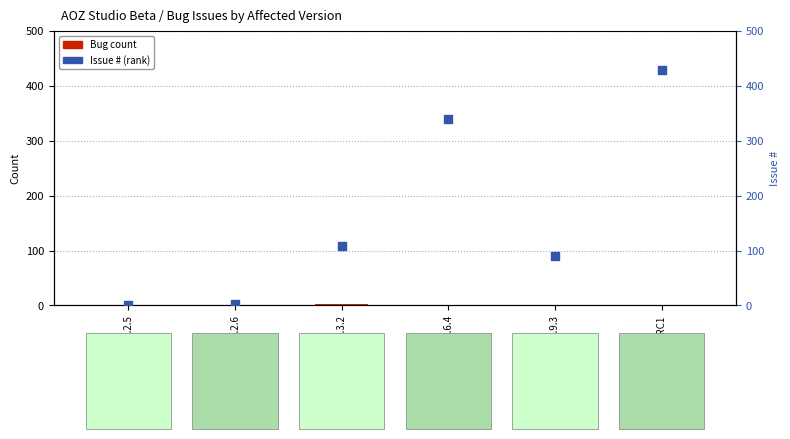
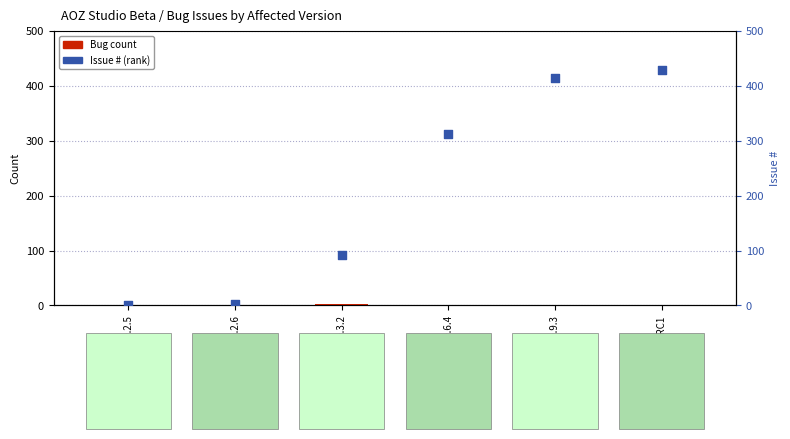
  {
    "Issue # (rank)": {
-     "0.9.3.2": 110,
-     "0.9.6.4": 340,
-     "0.9.9.3": 90
+     "0.9.3.2": 90,
+     "0.9.6.4": 310,
+     "0.9.9.3": 420
    }
  }
